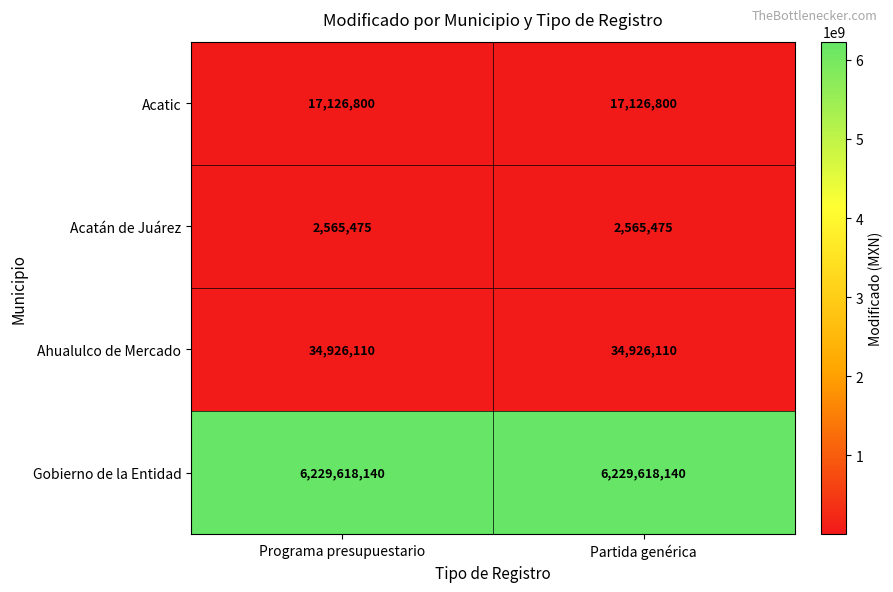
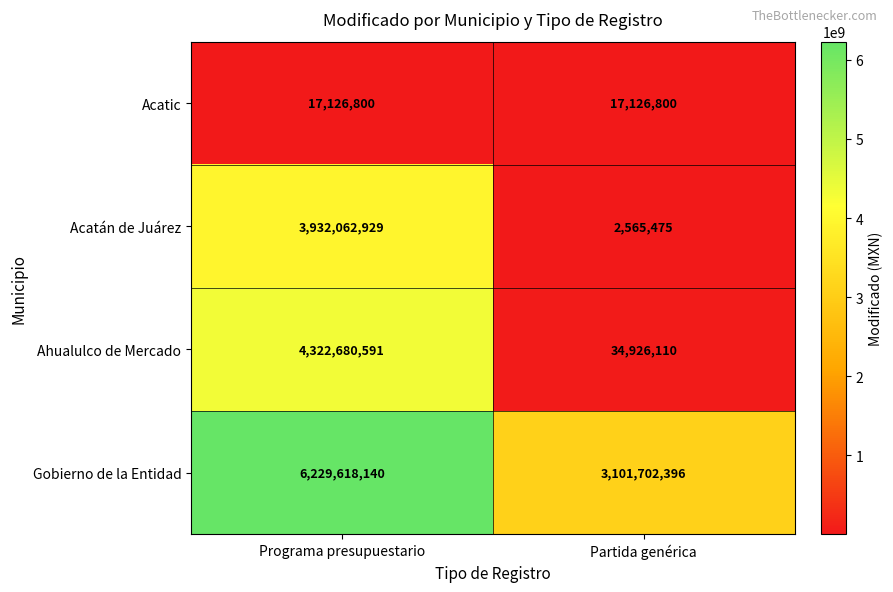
  {
    "Acatic": {
      "Programa presupuestario": "17,126,800",
      "Partida genérica": "17,126,800"
    },
    "Acatán de Juárez": {
-     "Programa presupuestario": "2,565,475",
+     "Programa presupuestario": "3,932,062,929",
      "Partida genérica": "2,565,475"
    },
    "Ahualulco de Mercado": {
-     "Programa presupuestario": "34,926,110",
+     "Programa presupuestario": "4,322,680,591",
      "Partida genérica": "34,926,110"
    },
    "Gobierno de la Entidad": {
      "Programa presupuestario": "6,229,618,140",
-     "Partida genérica": "6,229,618,140"
+     "Partida genérica": "3,101,702,396"
    }
  }
